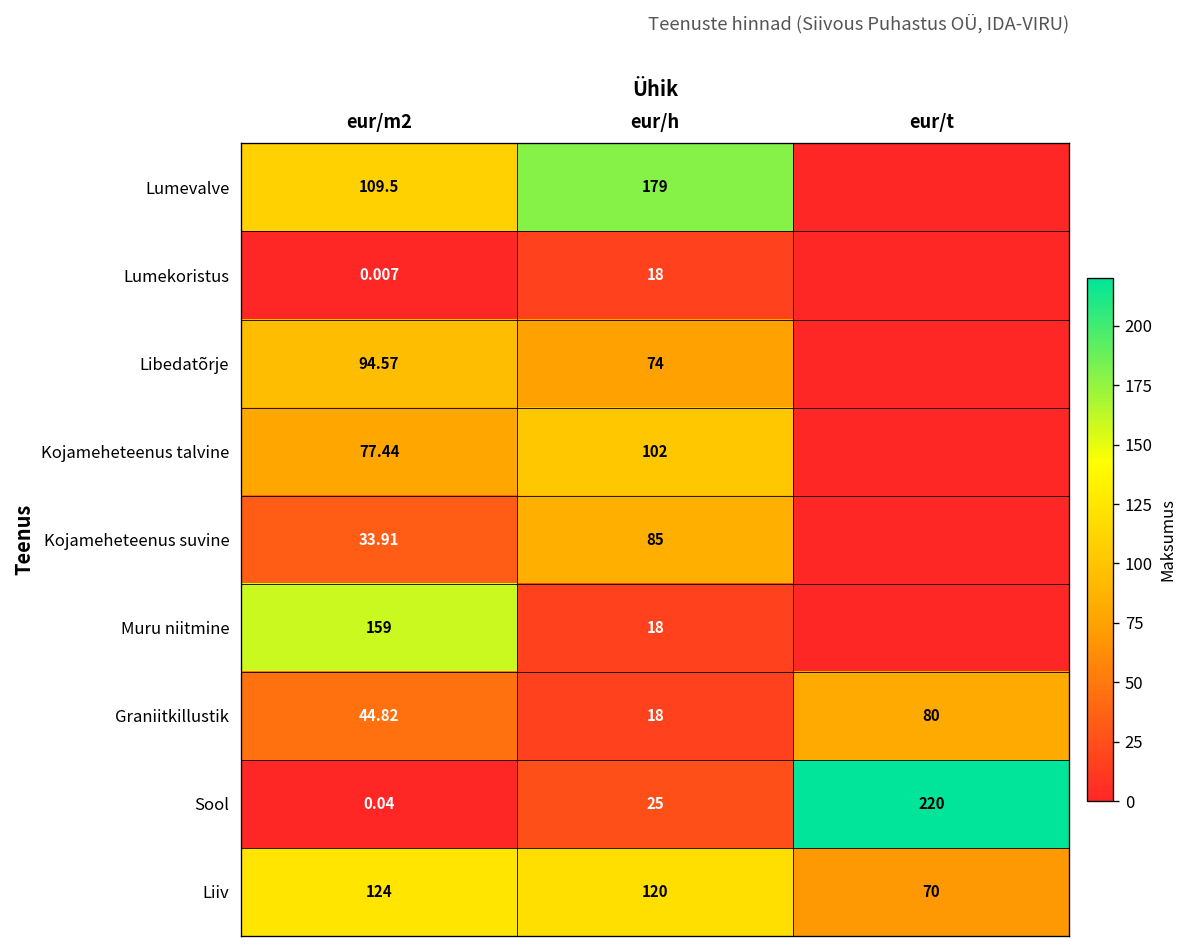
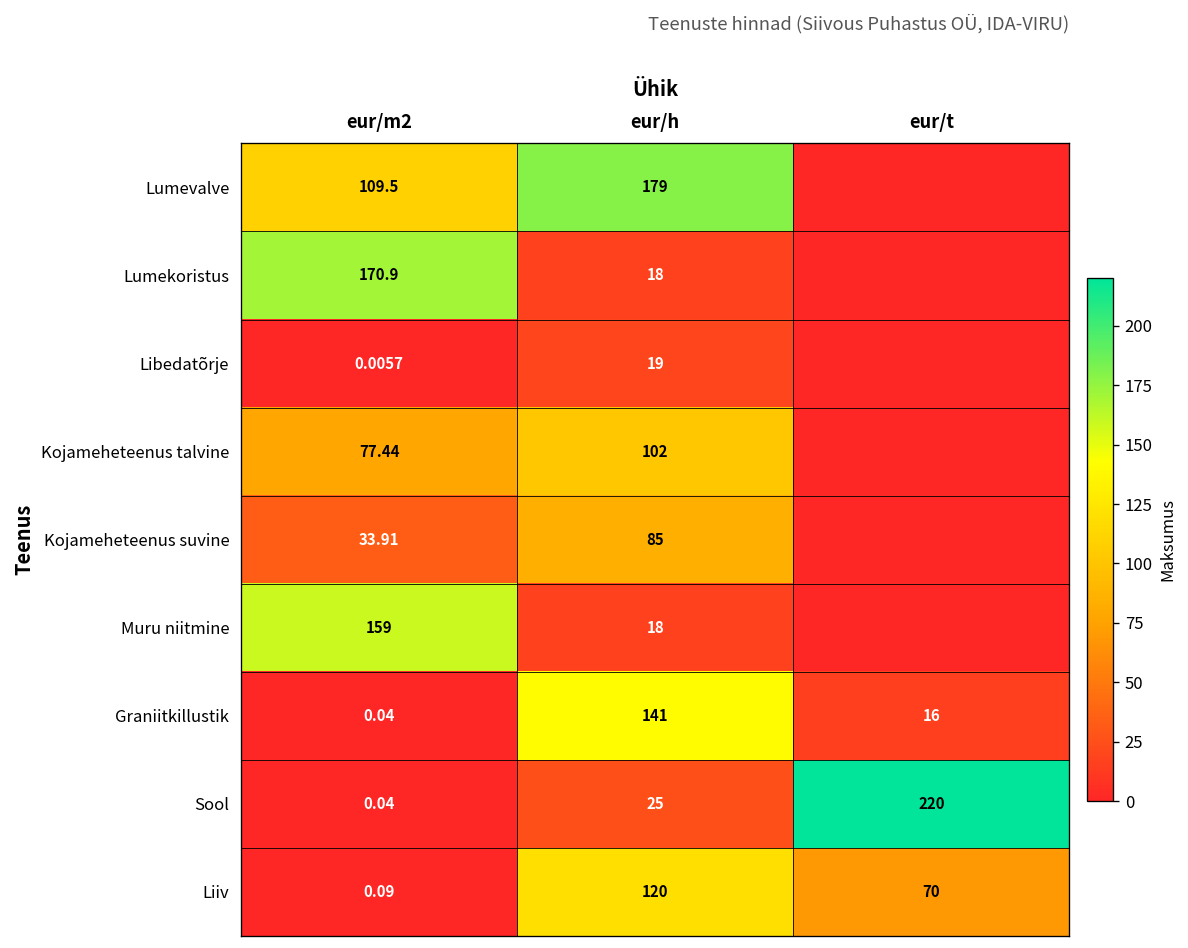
  {
    "Lumevalve": {
      "eur/m2": 109.5,
      "eur/h": 179
    },
    "Lumekoristus": {
-     "eur/m2": 0.007,
+     "eur/m2": 170.9,
      "eur/h": 18
    },
    "Libedatõrje": {
-     "eur/m2": 94.57,
-     "eur/h": 74
+     "eur/m2": 0.0057,
+     "eur/h": 19
    },
    "Kojameheteenus talvine": {
      "eur/m2": 77.44,
      "eur/h": 102
    },
    "Kojameheteenus suvine": {
      "eur/m2": 33.91,
      "eur/h": 85
    },
    "Muru niitmine": {
      "eur/m2": 159,
      "eur/h": 18
    },
    "Graniitkillustik": {
-     "eur/m2": 44.82,
-     "eur/h": 18,
-     "eur/t": 80
+     "eur/m2": 0.04,
+     "eur/h": 141,
+     "eur/t": 16
    },
    "Sool": {
      "eur/m2": 0.04,
      "eur/h": 25,
      "eur/t": 220
    },
    "Liiv": {
-     "eur/m2": 124,
+     "eur/m2": 0.09,
      "eur/h": 120,
      "eur/t": 70
    }
  }
